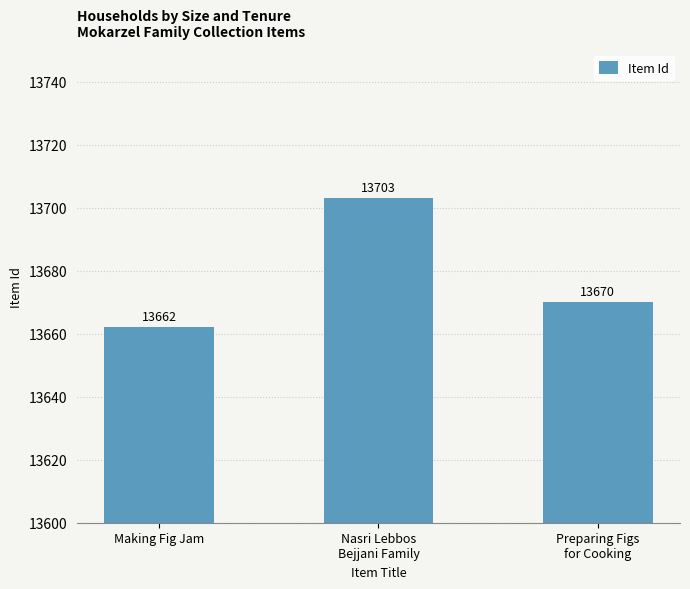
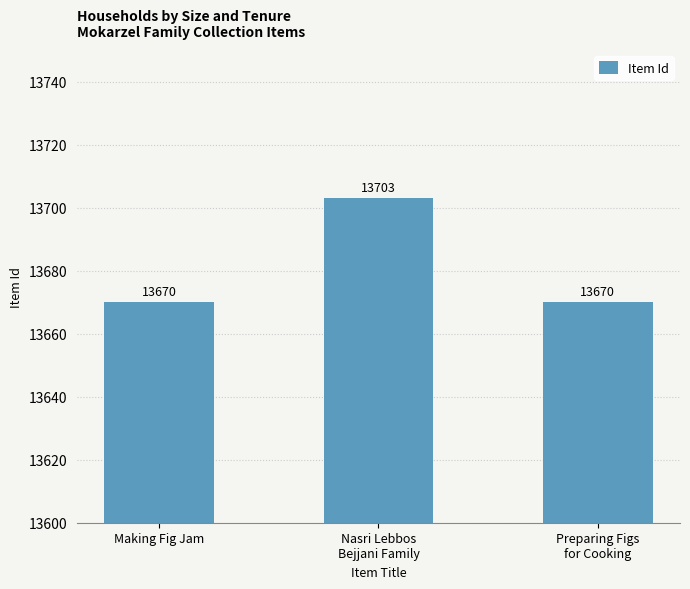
  {
-   "Making Fig Jam": 13662,
+   "Making Fig Jam": 13670,
    "Nasri Lebbos Bejjani Family": 13703,
    "Preparing Figs for Cooking": 13670
  }
